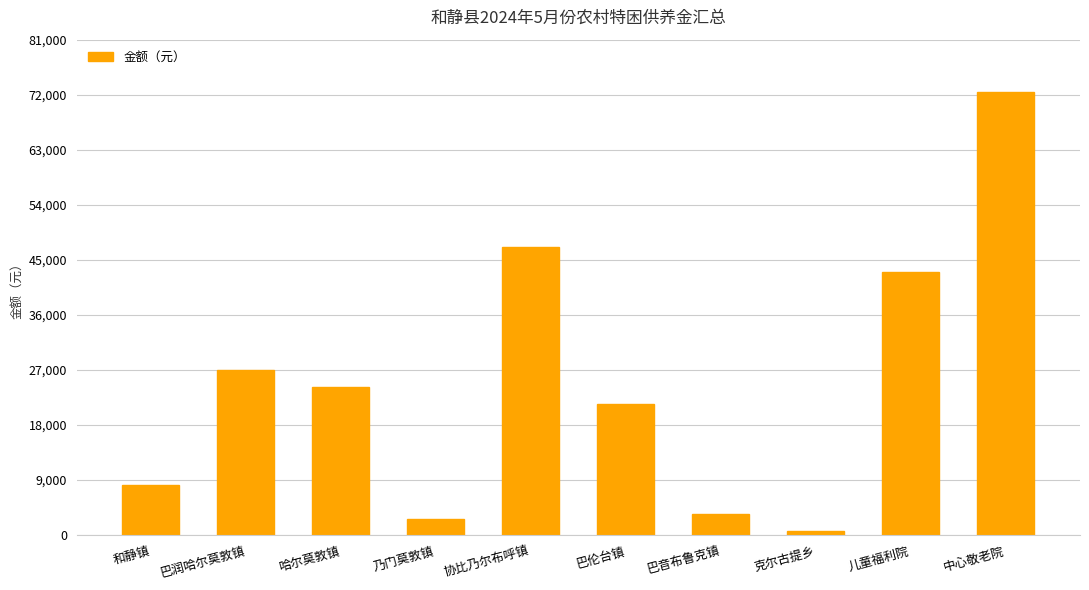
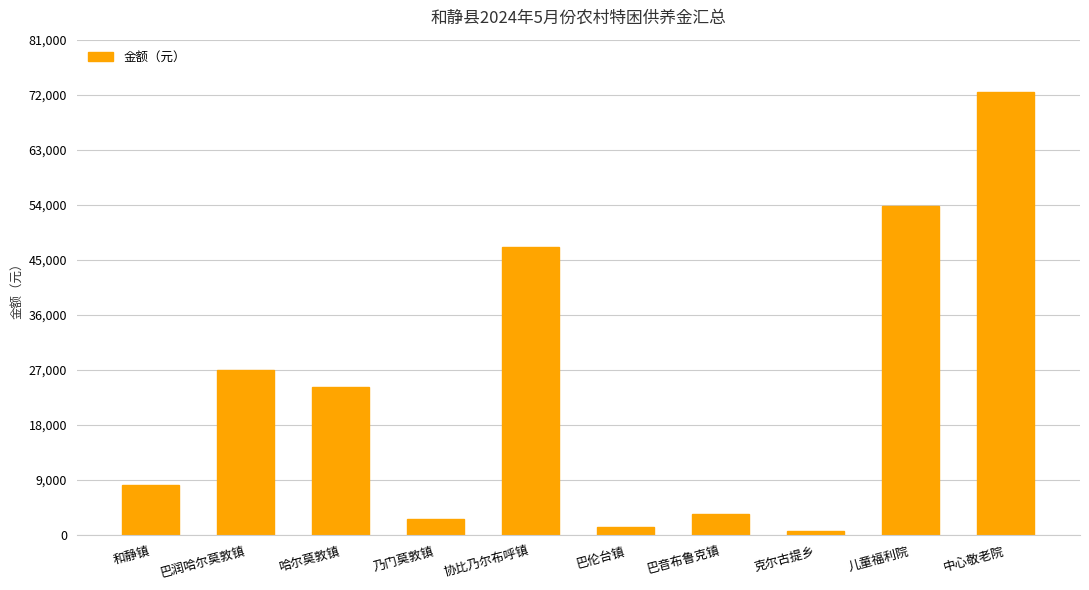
  {
    "和静镇": "8,000",
    "巴润哈尔莫敦镇": "27,000",
    "哈尔莫敦镇": "24,000",
    "乃门莫敦镇": "3,000",
    "协比乃尔布呼镇": "47,000",
-   "巴伦台镇": "21,000",
+   "巴伦台镇": "1,000",
    "巴音布鲁克镇": "3,000",
    "克尔古提乡": "1,000",
-   "儿童福利院": "43,000",
+   "儿童福利院": "54,000",
    "中心敬老院": "72,000"
  }
